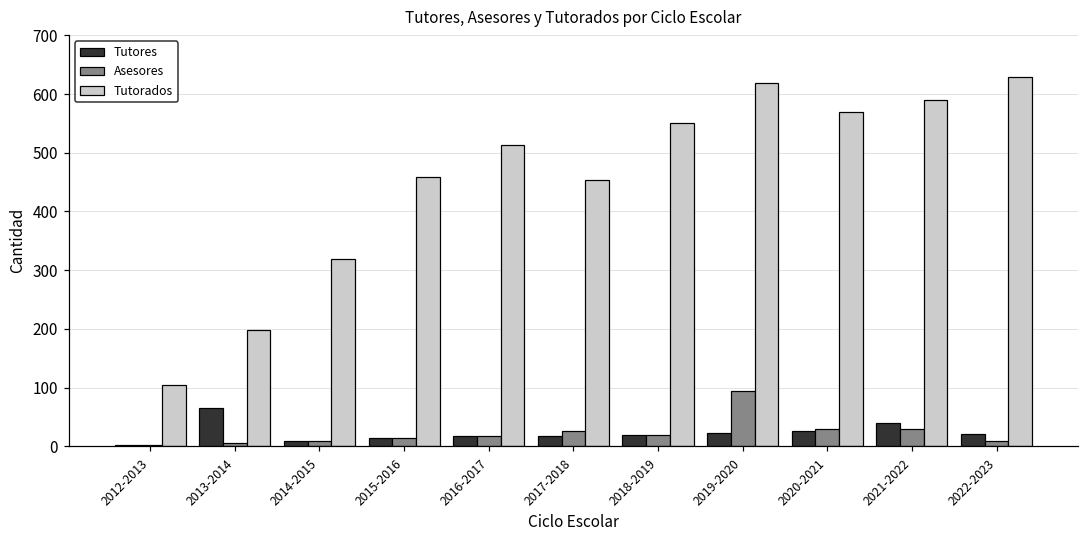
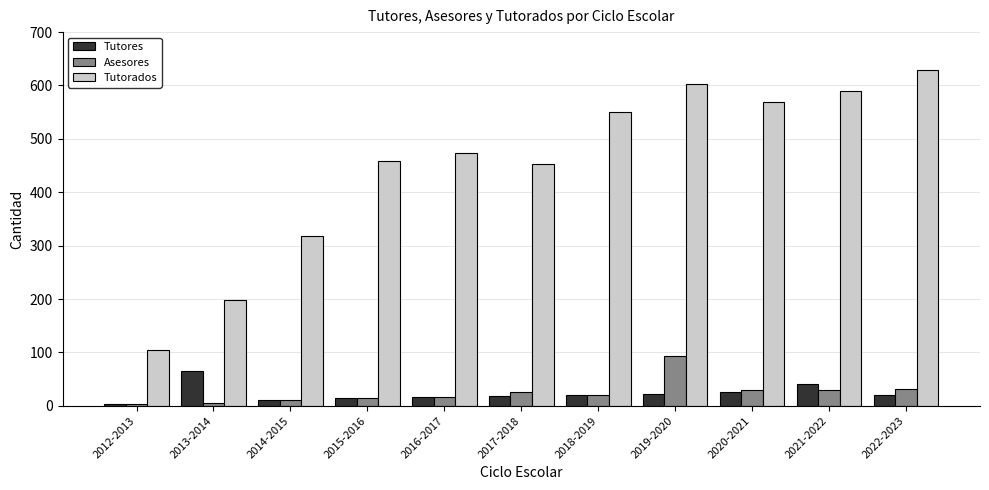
  {
    "Tutores": {
      "2013-2014": 70,
      "2014-2015": 10,
      "2015-2016": 20,
      "2016-2017": 20,
      "2017-2018": 20,
      "2018-2019": 20,
      "2019-2020": 20,
      "2020-2021": 30,
      "2021-2022": 40,
      "2022-2023": 20
    },
    "Asesores": {
      "2013-2014": 10,
      "2014-2015": 10,
      "2015-2016": 20,
      "2016-2017": 20,
      "2017-2018": 30,
      "2018-2019": 20,
      "2019-2020": 90,
      "2020-2021": 30,
      "2021-2022": 30,
-     "2022-2023": 10
+     "2022-2023": 30
    },
    "Tutorados": {
      "2012-2013": 100,
      "2013-2014": 200,
      "2014-2015": 320,
      "2015-2016": 460,
-     "2016-2017": 510,
+     "2016-2017": 470,
      "2017-2018": 450,
      "2018-2019": 550,
-     "2019-2020": 620,
+     "2019-2020": 600,
      "2020-2021": 570,
      "2021-2022": 590,
      "2022-2023": 630
    }
  }
